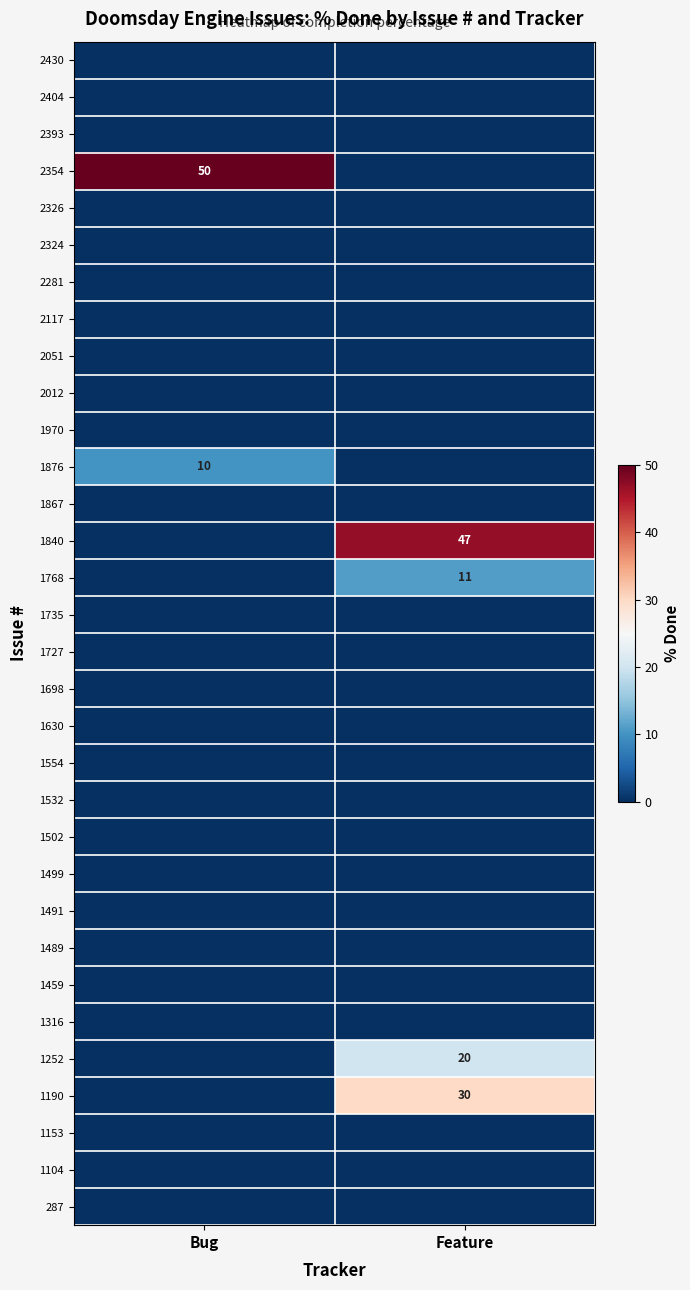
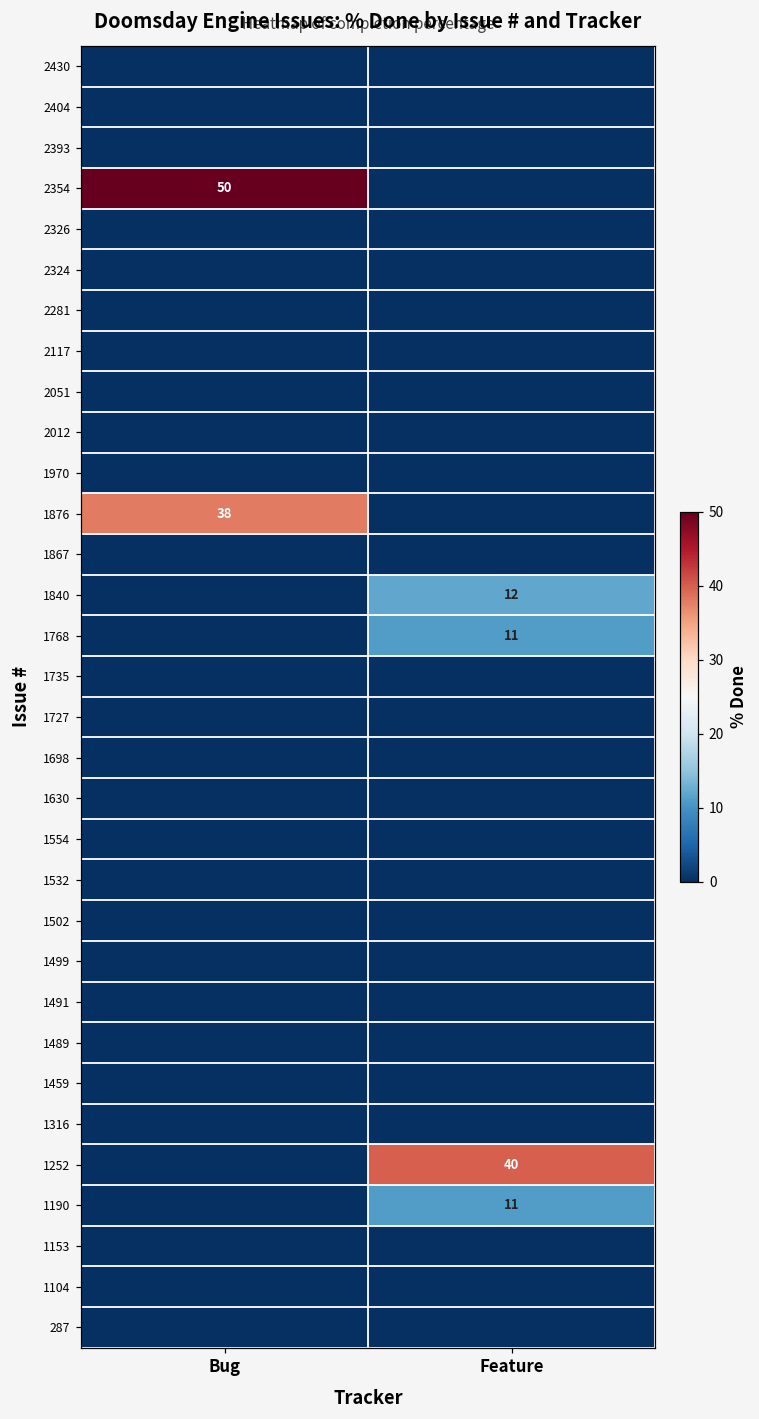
  {
    "2354": {
      "Bug": 50
    },
    "1876": {
-     "Bug": 10
+     "Bug": 38
    },
    "1840": {
-     "Feature": 47
+     "Feature": 12
    },
    "1768": {
      "Feature": 11
    },
    "1252": {
-     "Feature": 20
+     "Feature": 40
    },
    "1190": {
-     "Feature": 30
+     "Feature": 11
    }
  }
